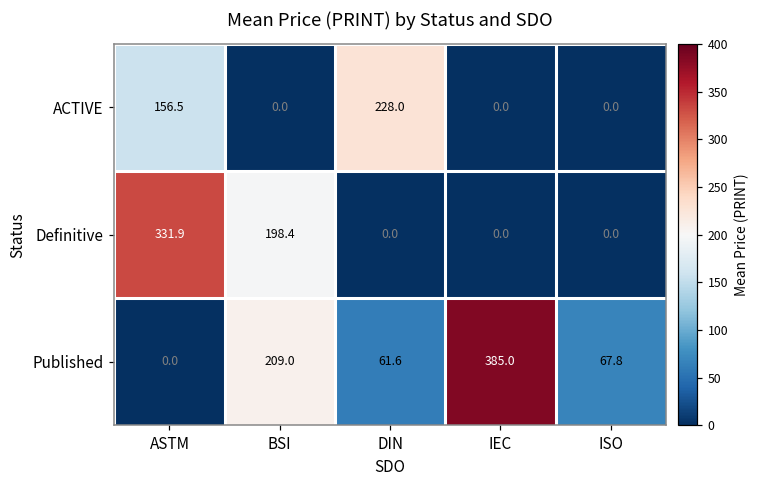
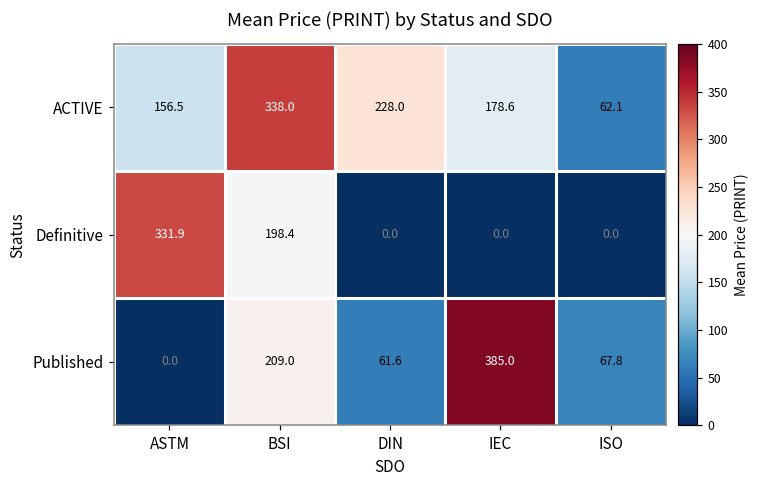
  {
    "ACTIVE": {
      "ASTM": 156.5,
-     "BSI": 0.0,
+     "BSI": 338.0,
      "DIN": 228.0,
-     "IEC": 0.0,
-     "ISO": 0.0
+     "IEC": 178.6,
+     "ISO": 62.1
    },
    "Definitive": {
      "ASTM": 331.9,
      "BSI": 198.4,
      "DIN": 0.0,
      "IEC": 0.0,
      "ISO": 0.0
    },
    "Published": {
      "ASTM": 0.0,
      "BSI": 209.0,
      "DIN": 61.6,
      "IEC": 385.0,
      "ISO": 67.8
    }
  }
